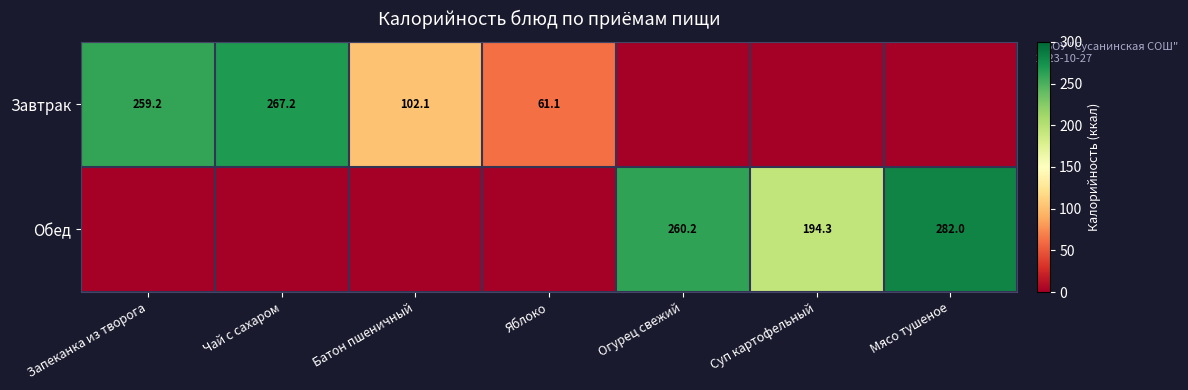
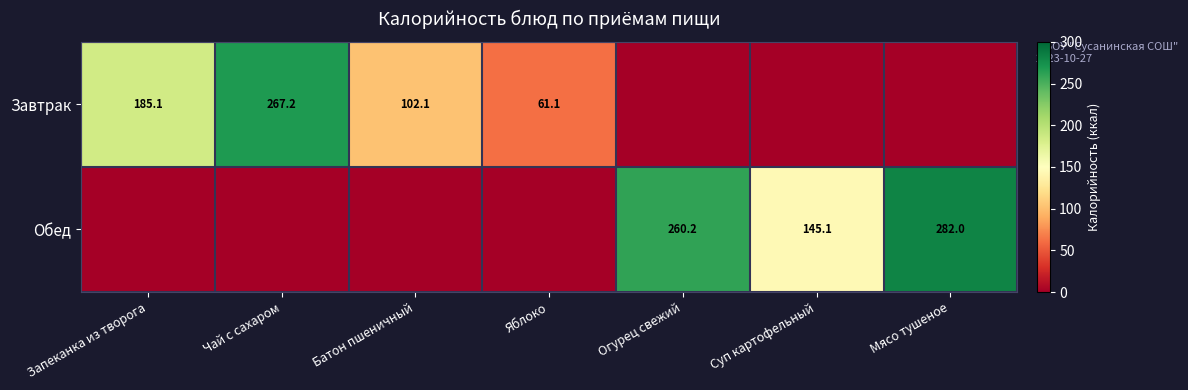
  {
    "Завтрак": {
-     "Запеканка из творога": 259.2,
+     "Запеканка из творога": 185.1,
      "Чай с сахаром": 267.2,
      "Батон пшеничный": 102.1,
      "Яблоко": 61.1
    },
    "Обед": {
      "Огурец свежий": 260.2,
-     "Суп картофельный": 194.3,
+     "Суп картофельный": 145.1,
      "Мясо тушеное": 282.0
    }
  }
